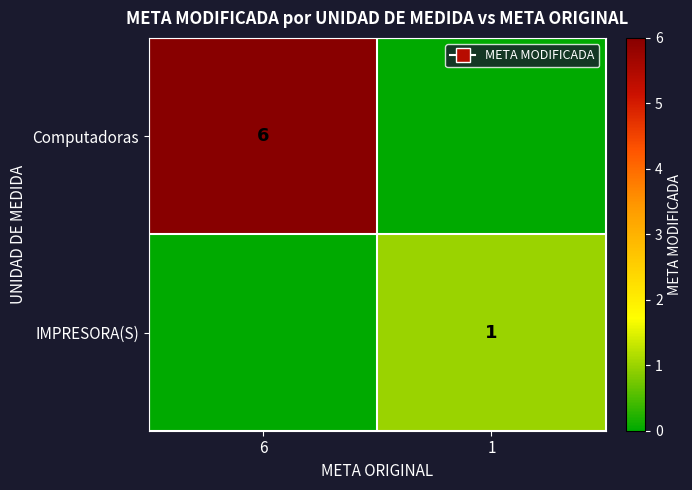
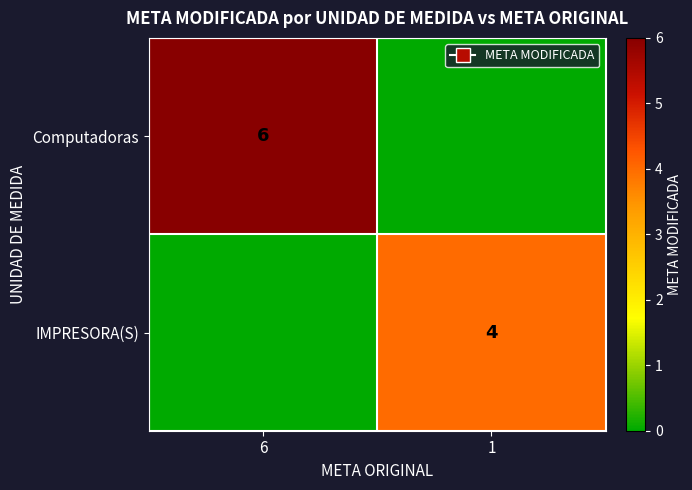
  {
    "Computadoras": {
      "6": 6
    },
    "IMPRESORA(S)": {
-     "1": 1
+     "1": 4
    }
  }
